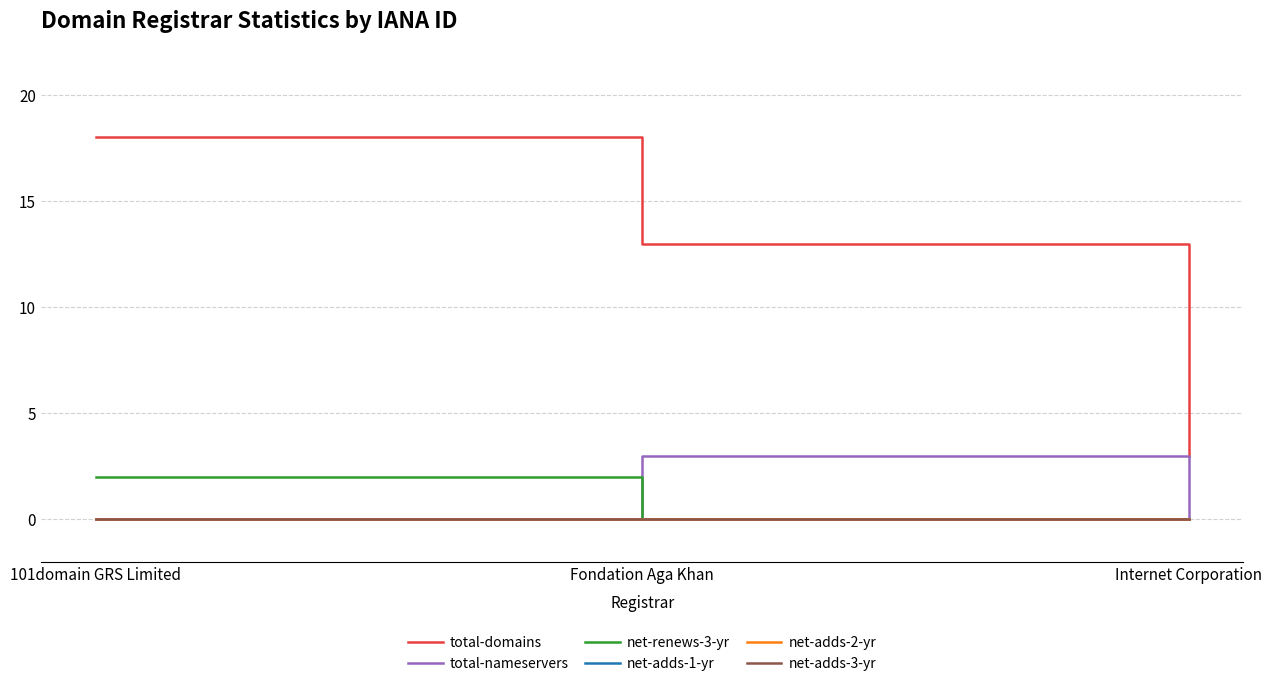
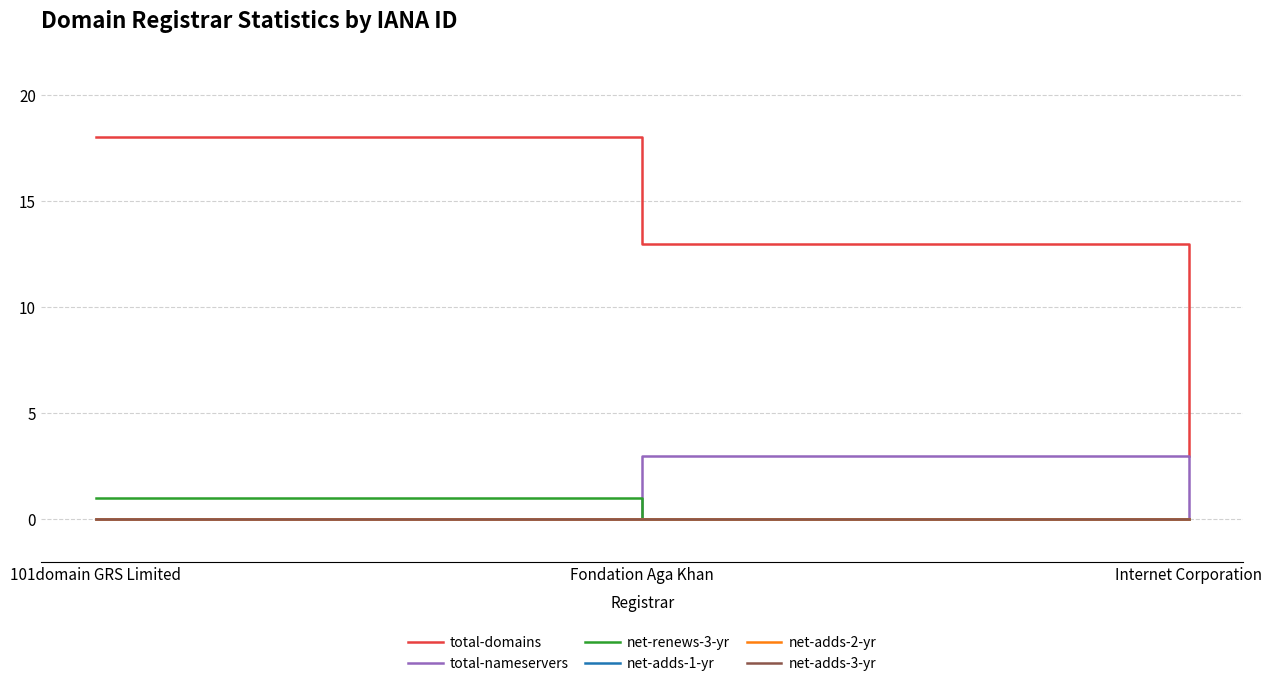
  {
    "total-domains": {
      "101domain GRS Limited": 18,
      "Fondation Aga Khan": 13,
      "Internet Corporation": 3
    },
    "total-nameservers": {
      "Fondation Aga Khan": 3
    },
    "net-renews-3-yr": {
-     "101domain GRS Limited": 2
+     "101domain GRS Limited": 1
    }
  }
